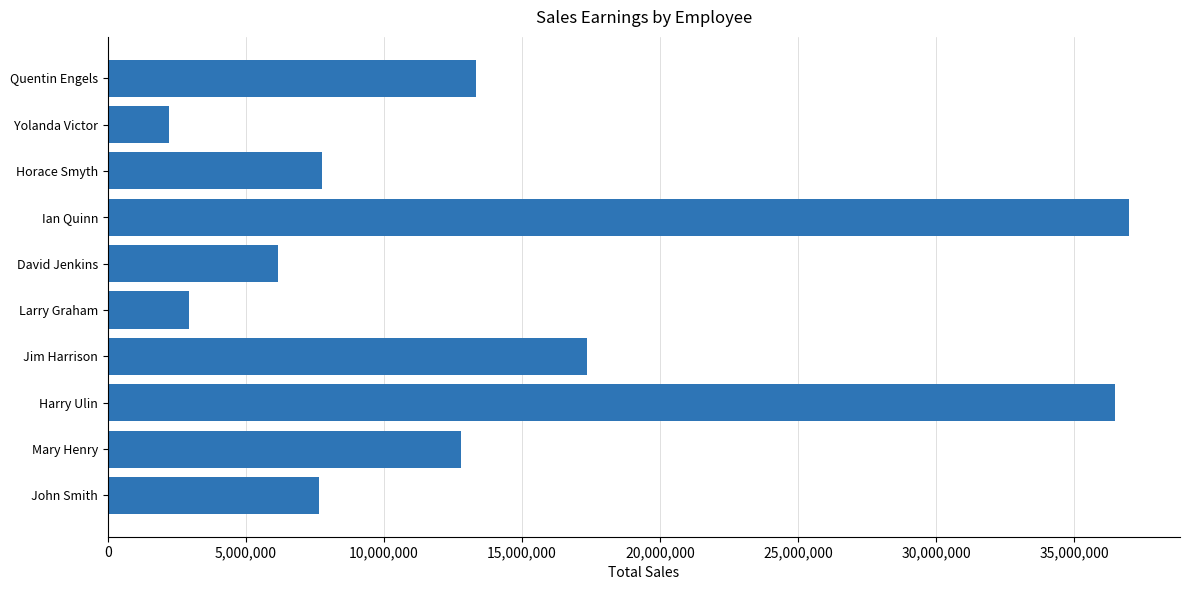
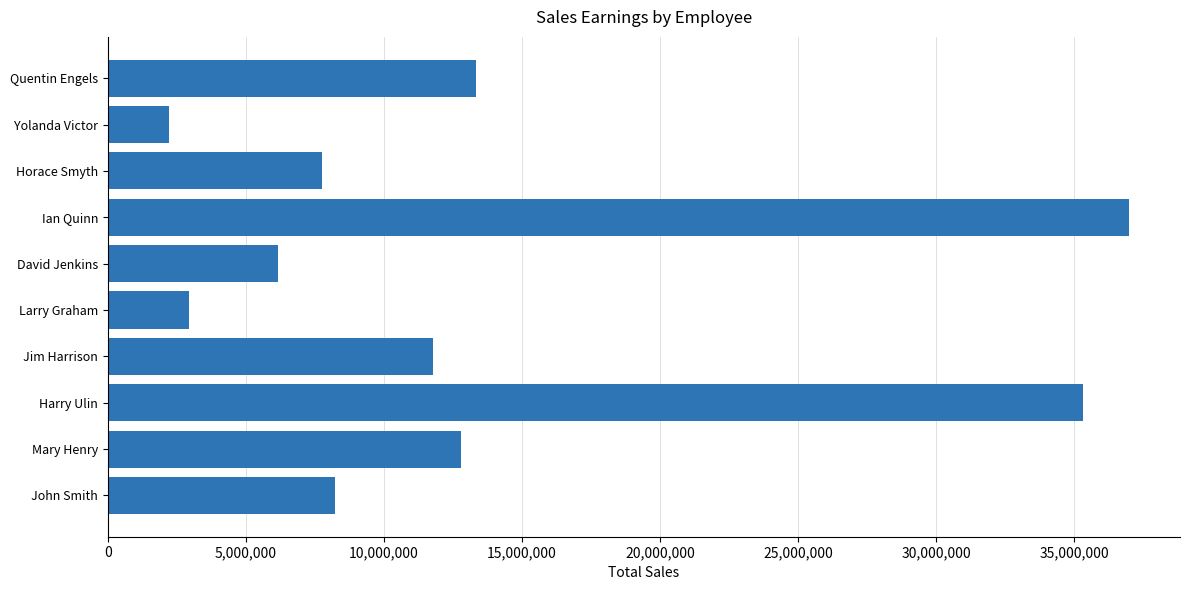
  {
    "Quentin Engels": "13,300,000",
    "Yolanda Victor": "2,200,000",
    "Horace Smyth": "7,800,000",
    "Ian Quinn": "37,000,000",
    "David Jenkins": "6,200,000",
    "Larry Graham": "2,900,000",
-   "Jim Harrison": "17,300,000",
-   "Harry Ulin": "36,500,000",
+   "Jim Harrison": "11,800,000",
+   "Harry Ulin": "35,300,000",
    "Mary Henry": "12,800,000",
-   "John Smith": "7,700,000"
+   "John Smith": "8,200,000"
  }
